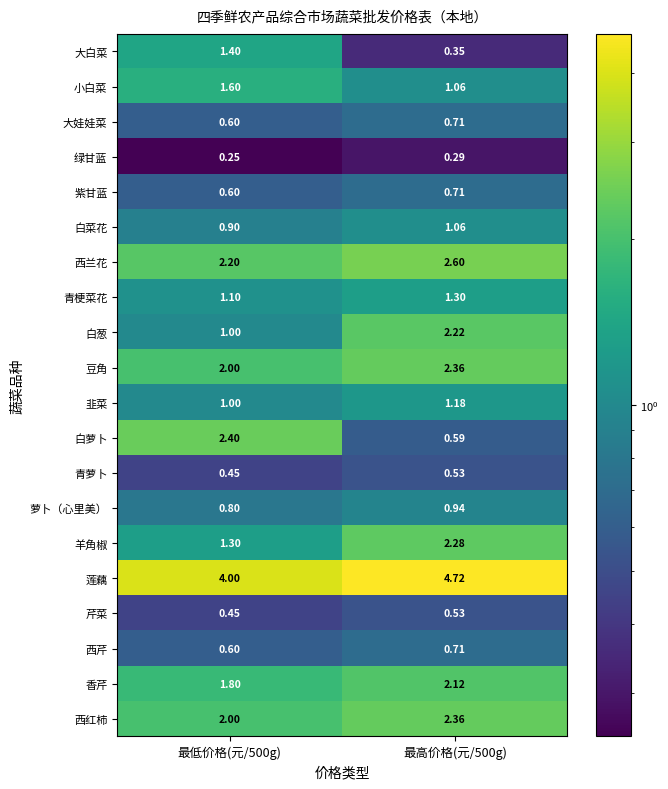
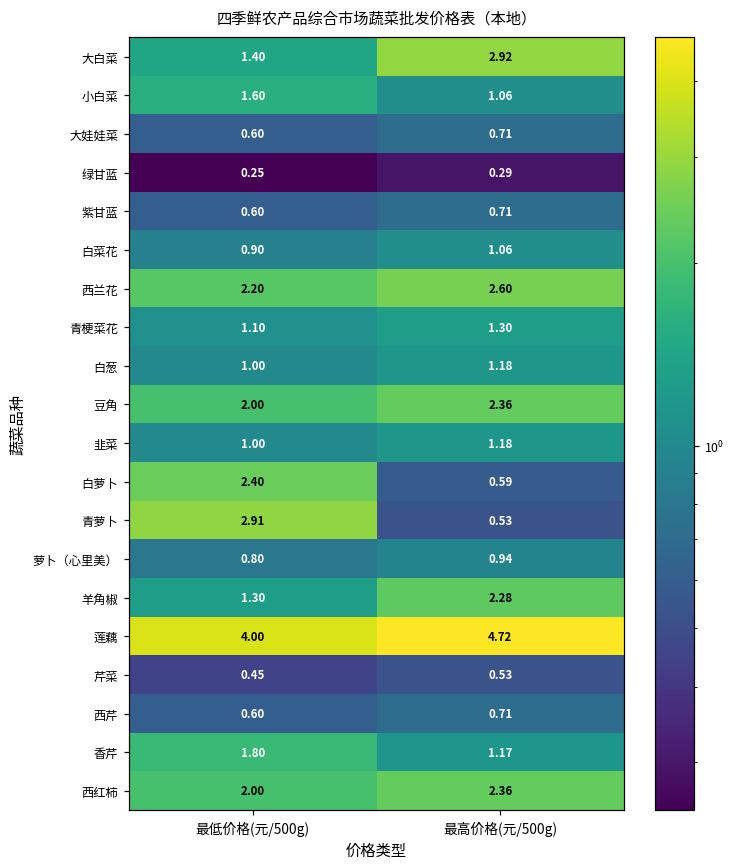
  {
    "大白菜": {
      "最低价格(元/500g)": 1.40,
-     "最高价格(元/500g)": 0.35
+     "最高价格(元/500g)": 2.92
    },
    "小白菜": {
      "最低价格(元/500g)": 1.60,
      "最高价格(元/500g)": 1.06
    },
    "大娃娃菜": {
      "最低价格(元/500g)": 0.60,
      "最高价格(元/500g)": 0.71
    },
    "绿甘蓝": {
      "最低价格(元/500g)": 0.25,
      "最高价格(元/500g)": 0.29
    },
    "紫甘蓝": {
      "最低价格(元/500g)": 0.60,
      "最高价格(元/500g)": 0.71
    },
    "白菜花": {
      "最低价格(元/500g)": 0.90,
      "最高价格(元/500g)": 1.06
    },
    "西兰花": {
      "最低价格(元/500g)": 2.20,
      "最高价格(元/500g)": 2.60
    },
    "青梗菜花": {
      "最低价格(元/500g)": 1.10,
      "最高价格(元/500g)": 1.30
    },
    "白葱": {
      "最低价格(元/500g)": 1.00,
-     "最高价格(元/500g)": 2.22
+     "最高价格(元/500g)": 1.18
    },
    "豆角": {
      "最低价格(元/500g)": 2.00,
      "最高价格(元/500g)": 2.36
    },
    "韭菜": {
      "最低价格(元/500g)": 1.00,
      "最高价格(元/500g)": 1.18
    },
    "白萝卜": {
      "最低价格(元/500g)": 2.40,
      "最高价格(元/500g)": 0.59
    },
    "青萝卜": {
-     "最低价格(元/500g)": 0.45,
+     "最低价格(元/500g)": 2.91,
      "最高价格(元/500g)": 0.53
    },
    "萝卜（心里美）": {
      "最低价格(元/500g)": 0.80,
      "最高价格(元/500g)": 0.94
    },
    "羊角椒": {
      "最低价格(元/500g)": 1.30,
      "最高价格(元/500g)": 2.28
    },
    "莲藕": {
      "最低价格(元/500g)": 4.00,
      "最高价格(元/500g)": 4.72
    },
    "芹菜": {
      "最低价格(元/500g)": 0.45,
      "最高价格(元/500g)": 0.53
    },
    "西芹": {
      "最低价格(元/500g)": 0.60,
      "最高价格(元/500g)": 0.71
    },
    "香芹": {
      "最低价格(元/500g)": 1.80,
-     "最高价格(元/500g)": 2.12
+     "最高价格(元/500g)": 1.17
    },
    "西红柿": {
      "最低价格(元/500g)": 2.00,
      "最高价格(元/500g)": 2.36
    }
  }
